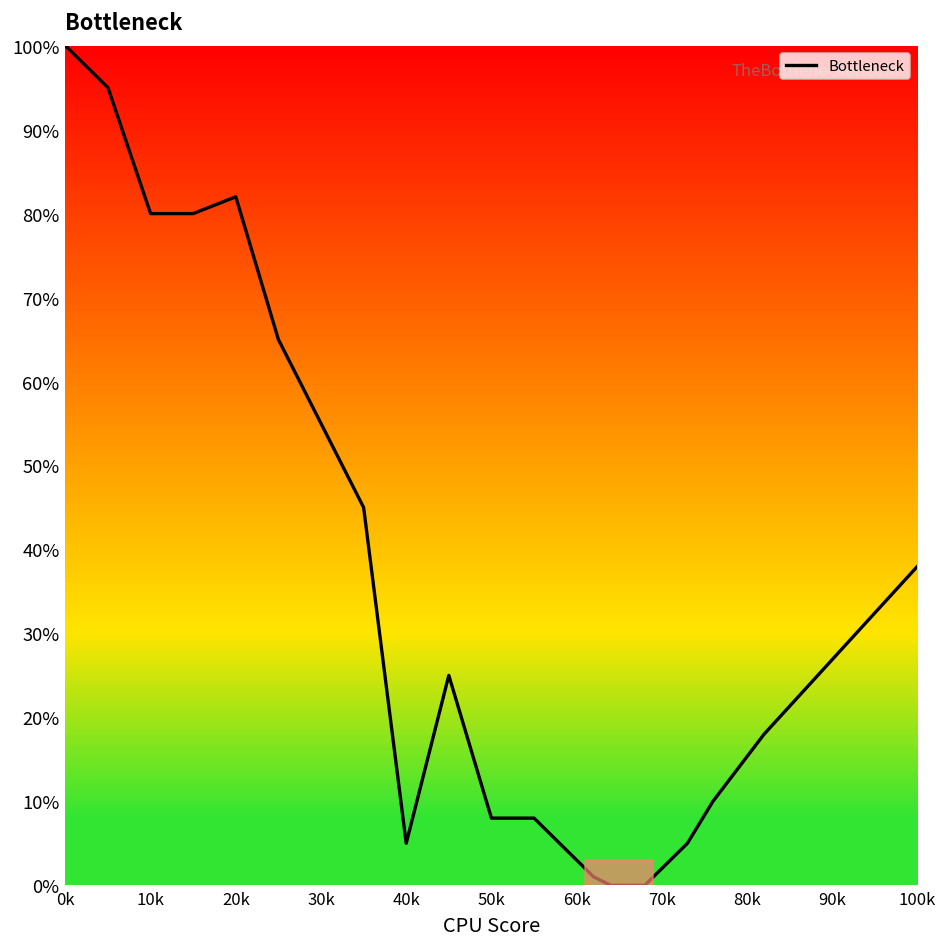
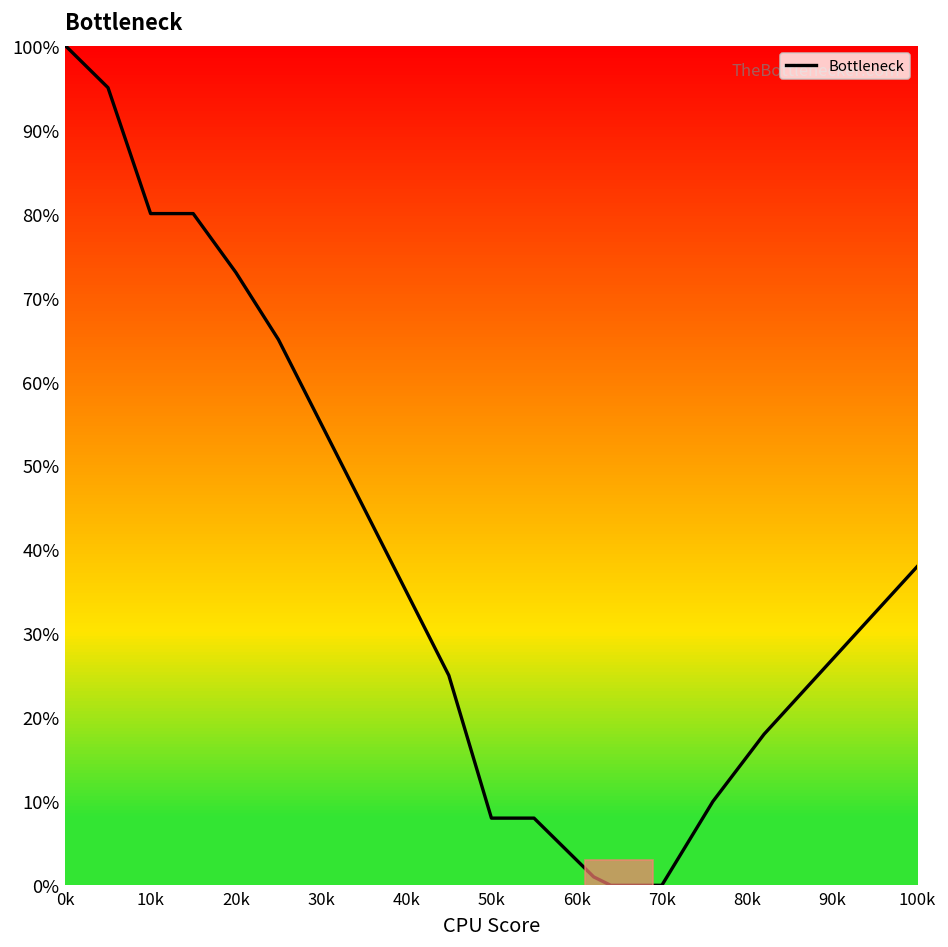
  {
    "0k": "100%",
    "10k": "80%",
-   "20k": "82%",
+   "20k": "73%",
    "30k": "55%",
-   "40k": "5%",
+   "40k": "35%",
    "50k": "8%",
    "60k": "3%",
-   "70k": "2%",
+   "70k": "0%",
    "100k": "38%"
  }
